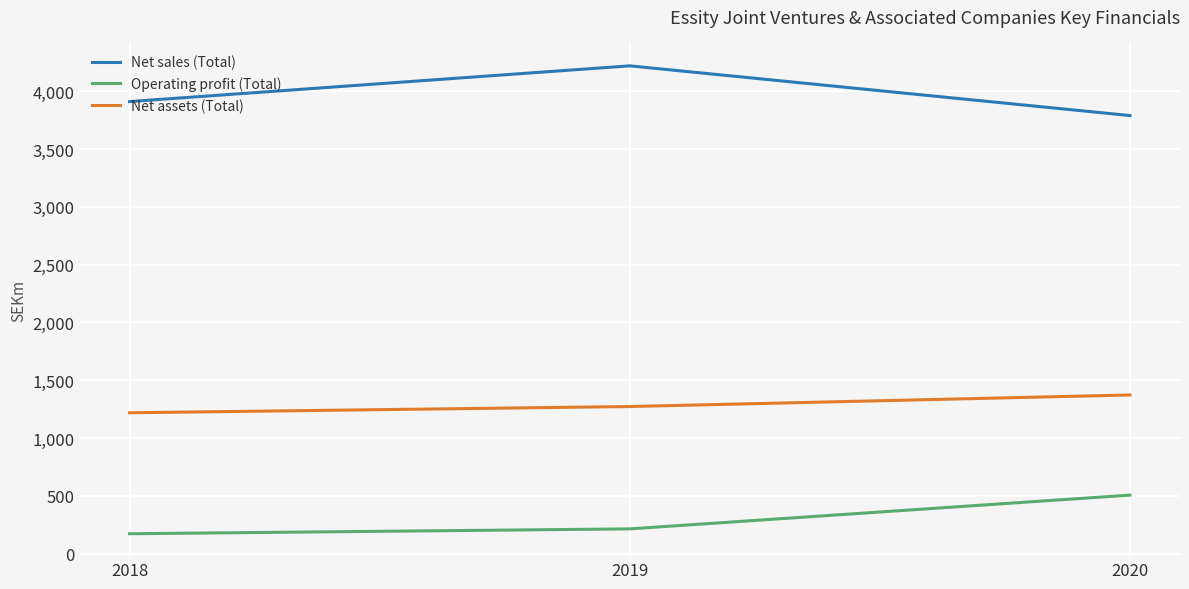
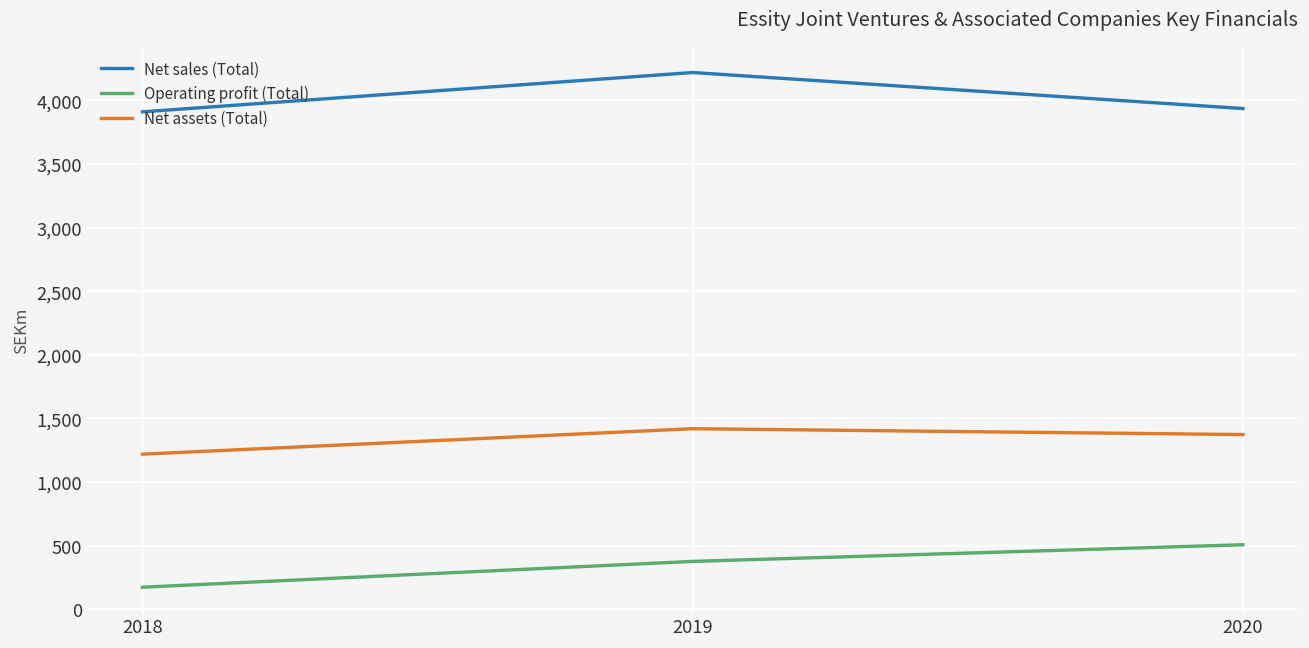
  {
    "Net sales (Total)": {
      "2018": "3,910",
      "2019": "4,220",
-     "2020": "3,790"
+     "2020": "3,940"
    },
    "Operating profit (Total)": {
      "2018": "170",
-     "2019": "220",
+     "2019": "380",
      "2020": "510"
    },
    "Net assets (Total)": {
      "2018": "1,220",
-     "2019": "1,270",
+     "2019": "1,420",
      "2020": "1,370"
    }
  }
